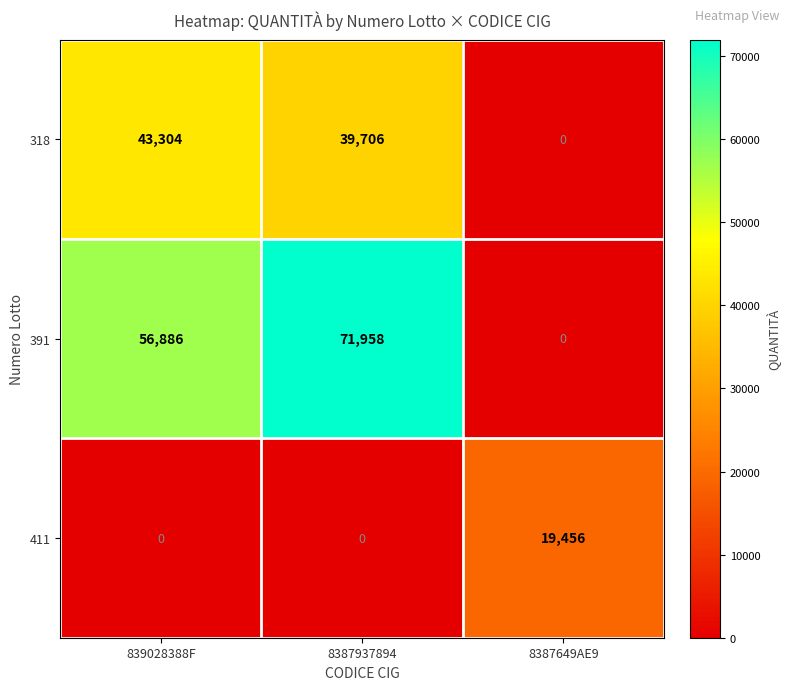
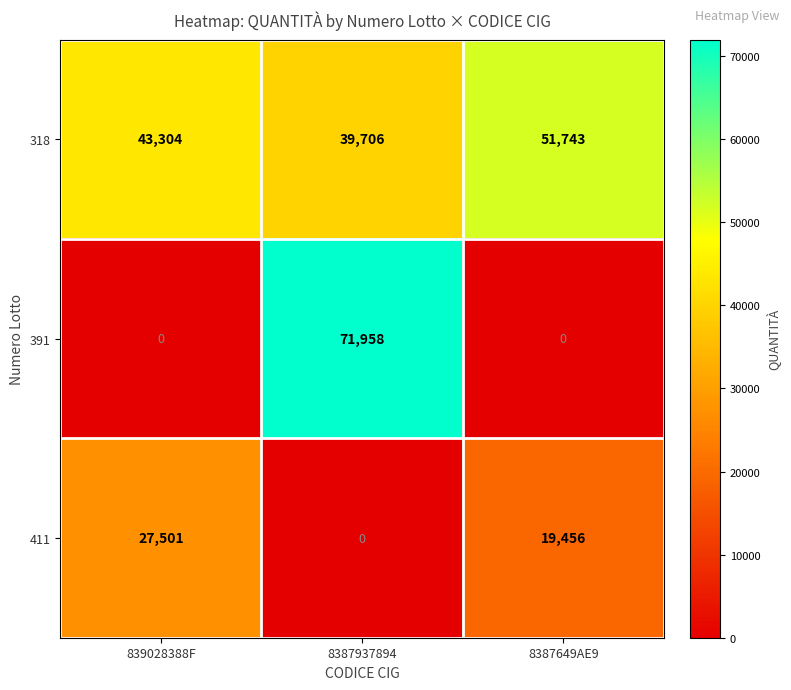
  {
    "318": {
      "839028388F": "43,304",
      "8387937894": "39,706",
-     "8387649AE9": "0"
+     "8387649AE9": "51,743"
    },
    "391": {
-     "839028388F": "56,886",
+     "839028388F": "0",
      "8387937894": "71,958",
      "8387649AE9": "0"
    },
    "411": {
-     "839028388F": "0",
+     "839028388F": "27,501",
      "8387937894": "0",
      "8387649AE9": "19,456"
    }
  }
